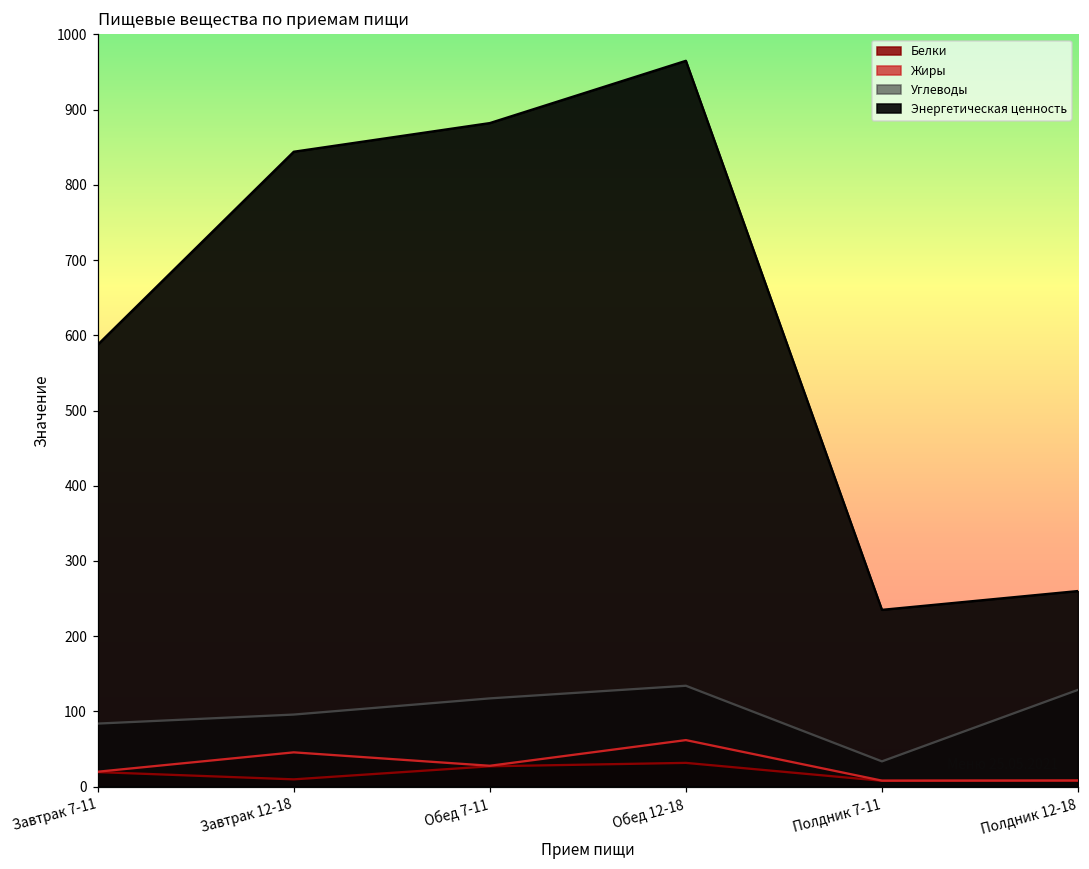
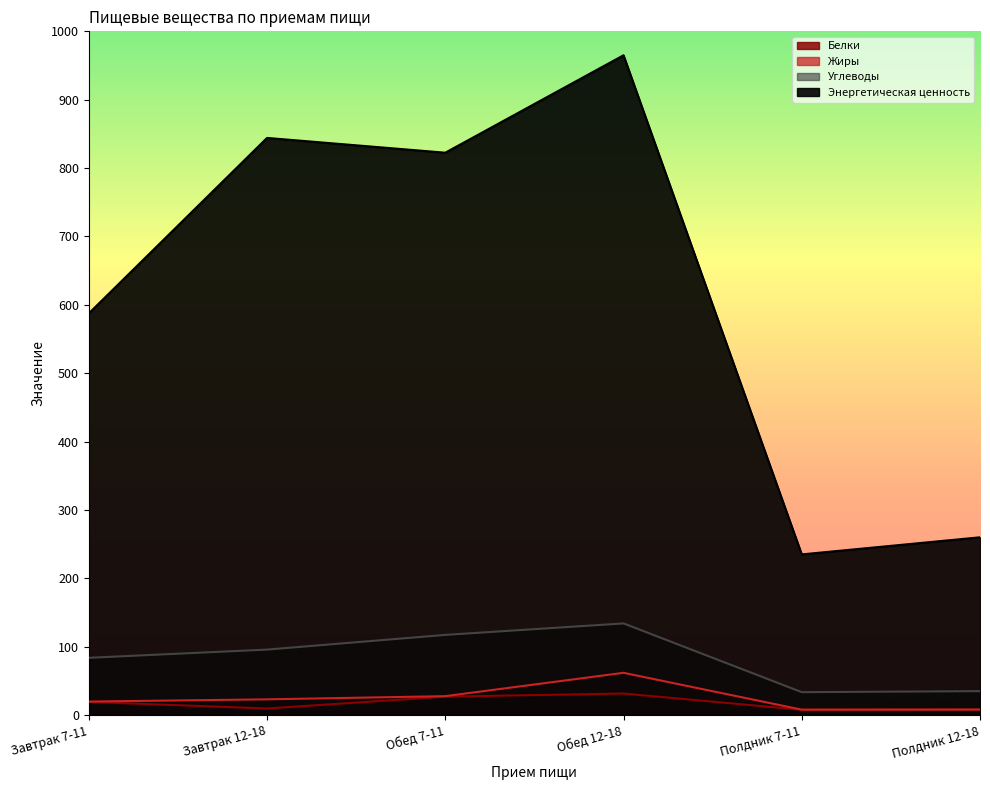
  {
    "Белки": {
      "Завтрак 12-18": 10,
      "Обед 12-18": 30
    },
    "Жиры": {
-     "Завтрак 12-18": 50,
+     "Завтрак 12-18": 20,
      "Обед 12-18": 60
    },
    "Углеводы": {
      "Завтрак 7-11": 80,
      "Завтрак 12-18": 100,
      "Обед 7-11": 120,
      "Обед 12-18": 130,
      "Полдник 7-11": 30,
-     "Полдник 12-18": 130
+     "Полдник 12-18": 40
    },
    "Энергетическая ценность": {
      "Завтрак 7-11": 590,
      "Завтрак 12-18": 840,
-     "Обед 7-11": 880,
+     "Обед 7-11": 820,
      "Обед 12-18": 970,
      "Полдник 7-11": 240,
      "Полдник 12-18": 260
    }
  }
